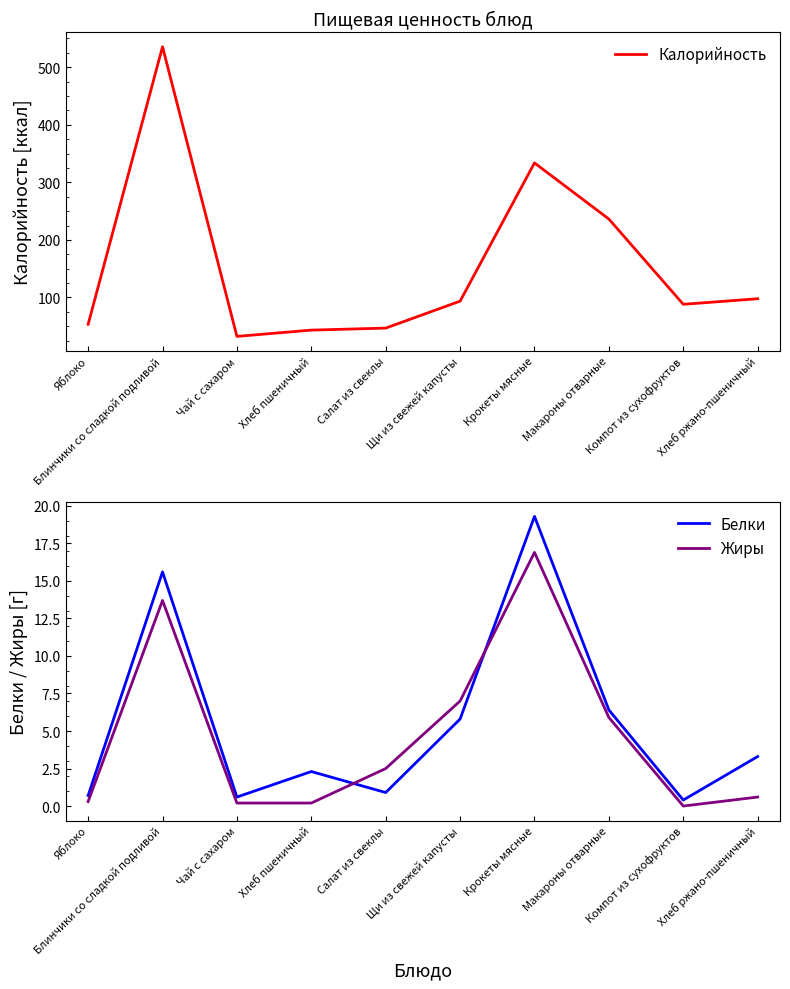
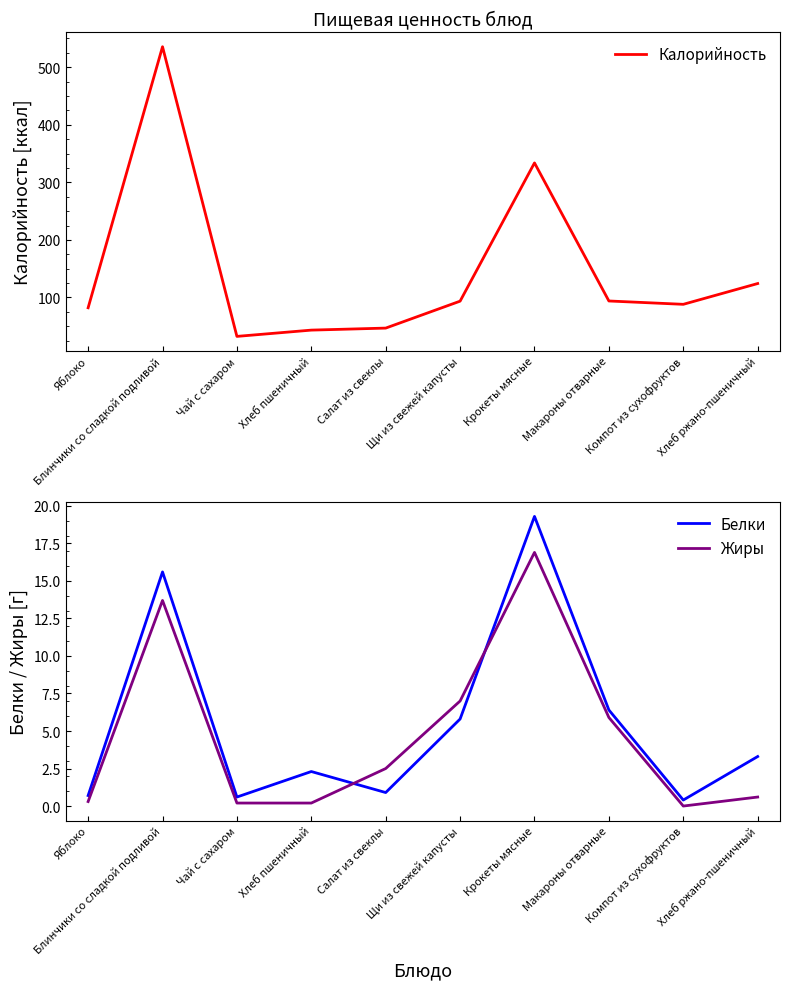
  {
    "Пищевая ценность блюд": {
-     "Яблоко": 50,
+     "Яблоко": 80,
      "Блинчики со сладкой подливой": 540,
      "Чай с сахаром": 30,
      "Хлеб пшеничный": 40,
      "Салат из свеклы": 50,
      "Щи из свежей капусты": 90,
      "Крокеты мясные": 330,
-     "Макароны отварные": 240,
+     "Макароны отварные": 90,
      "Компот из сухофруктов": 90,
-     "Хлеб ржано-пшеничный": 100
+     "Хлеб ржано-пшеничный": 120
    }
  }
